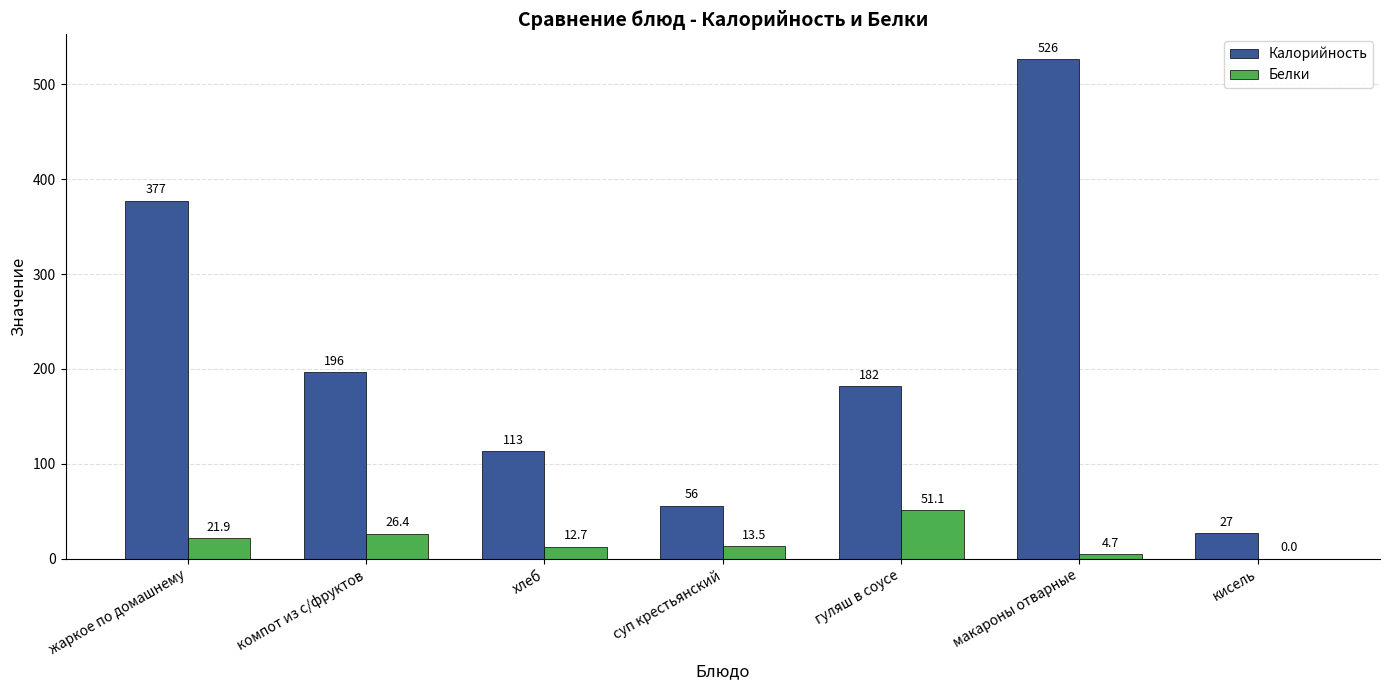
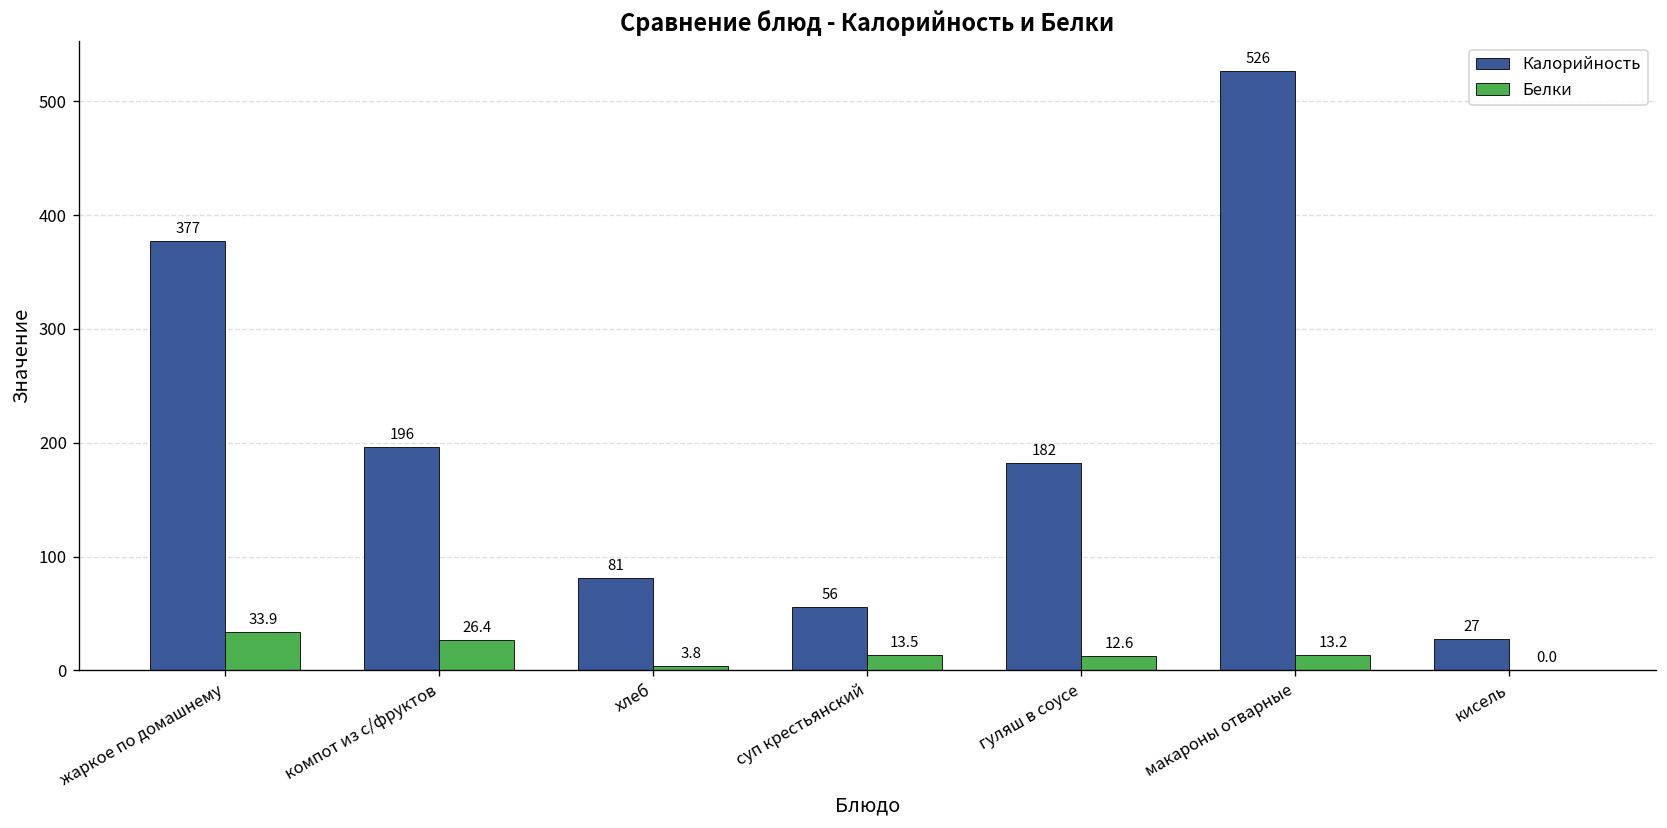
  {
    "Калорийность": {
      "жаркое по домашнему": 377,
      "компот из с/фруктов": 196,
-     "хлеб": 113,
+     "хлеб": 81,
      "суп крестьянский": 56,
      "гуляш в соусе": 182,
      "макароны отварные": 526,
      "кисель": 27
    },
    "Белки": {
-     "жаркое по домашнему": 21.9,
+     "жаркое по домашнему": 33.9,
      "компот из с/фруктов": 26.4,
-     "хлеб": 12.7,
+     "хлеб": 3.8,
      "суп крестьянский": 13.5,
-     "гуляш в соусе": 51.1,
-     "макароны отварные": 4.7,
+     "гуляш в соусе": 12.6,
+     "макароны отварные": 13.2,
      "кисель": 0.0
    }
  }
